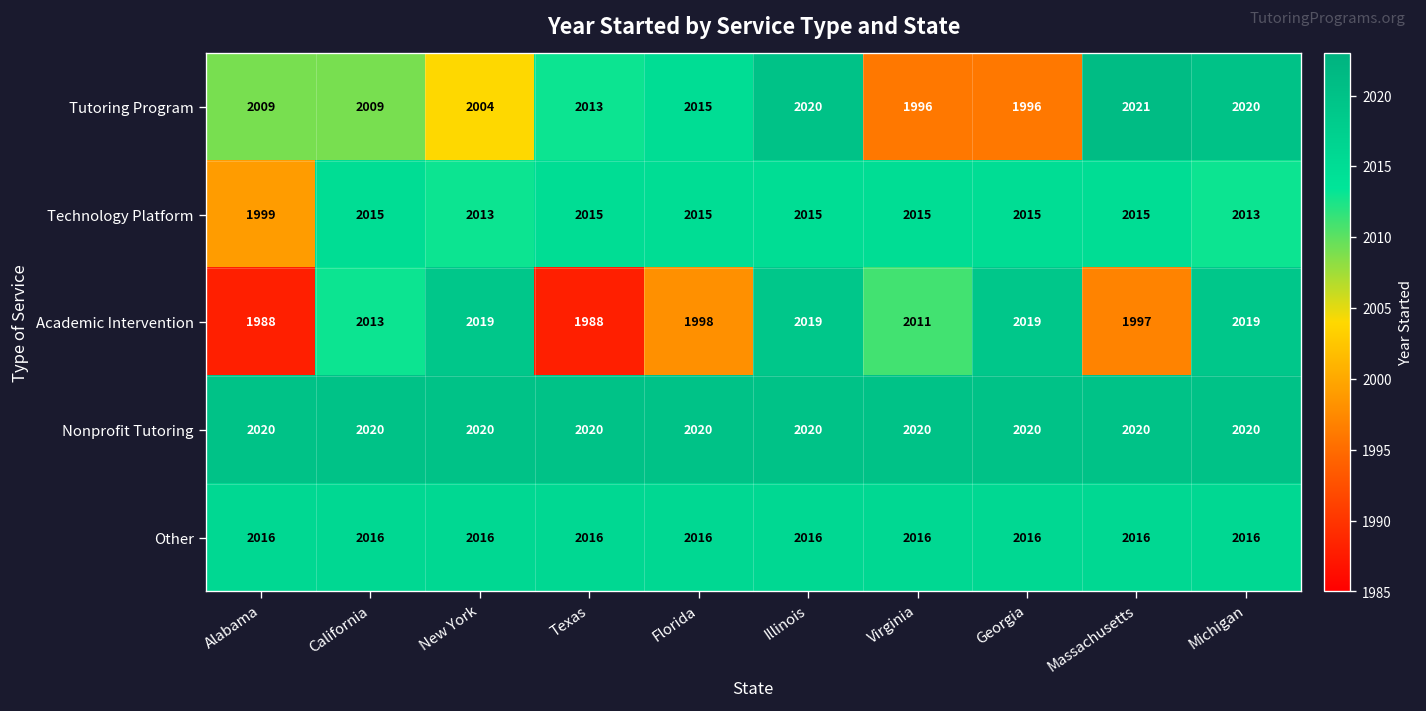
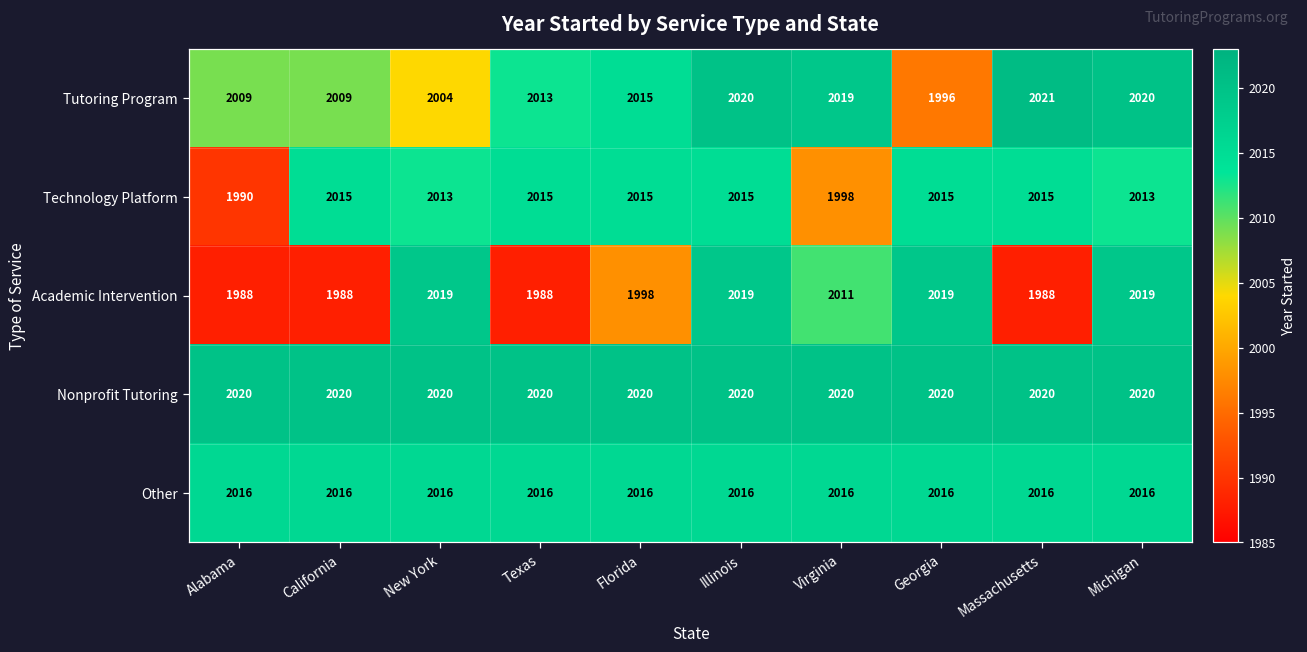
  {
    "Tutoring Program": {
      "Alabama": 2009,
      "California": 2009,
      "New York": 2004,
      "Texas": 2013,
      "Florida": 2015,
      "Illinois": 2020,
-     "Virginia": 1996,
+     "Virginia": 2019,
      "Georgia": 1996,
      "Massachusetts": 2021,
      "Michigan": 2020
    },
    "Technology Platform": {
-     "Alabama": 1999,
+     "Alabama": 1990,
      "California": 2015,
      "New York": 2013,
      "Texas": 2015,
      "Florida": 2015,
      "Illinois": 2015,
-     "Virginia": 2015,
+     "Virginia": 1998,
      "Georgia": 2015,
      "Massachusetts": 2015,
      "Michigan": 2013
    },
    "Academic Intervention": {
      "Alabama": 1988,
-     "California": 2013,
+     "California": 1988,
      "New York": 2019,
      "Texas": 1988,
      "Florida": 1998,
      "Illinois": 2019,
      "Virginia": 2011,
      "Georgia": 2019,
-     "Massachusetts": 1997,
+     "Massachusetts": 1988,
      "Michigan": 2019
    },
    "Nonprofit Tutoring": {
      "Alabama": 2020,
      "California": 2020,
      "New York": 2020,
      "Texas": 2020,
      "Florida": 2020,
      "Illinois": 2020,
      "Virginia": 2020,
      "Georgia": 2020,
      "Massachusetts": 2020,
      "Michigan": 2020
    },
    "Other": {
      "Alabama": 2016,
      "California": 2016,
      "New York": 2016,
      "Texas": 2016,
      "Florida": 2016,
      "Illinois": 2016,
      "Virginia": 2016,
      "Georgia": 2016,
      "Massachusetts": 2016,
      "Michigan": 2016
    }
  }
